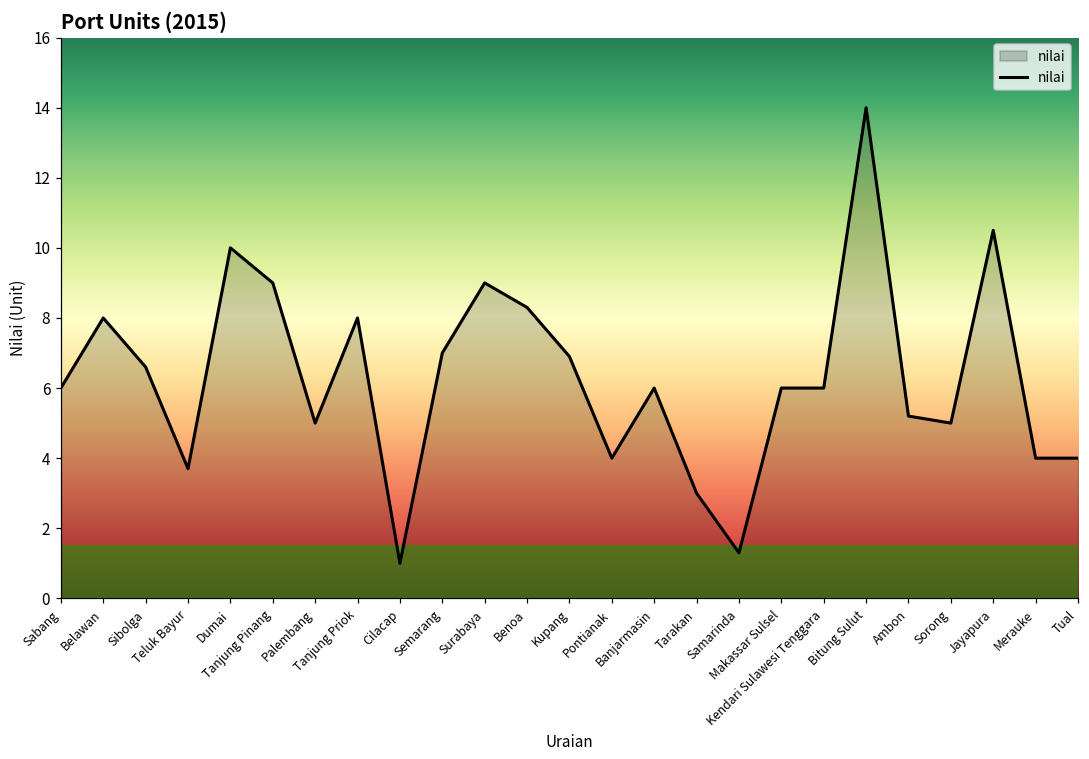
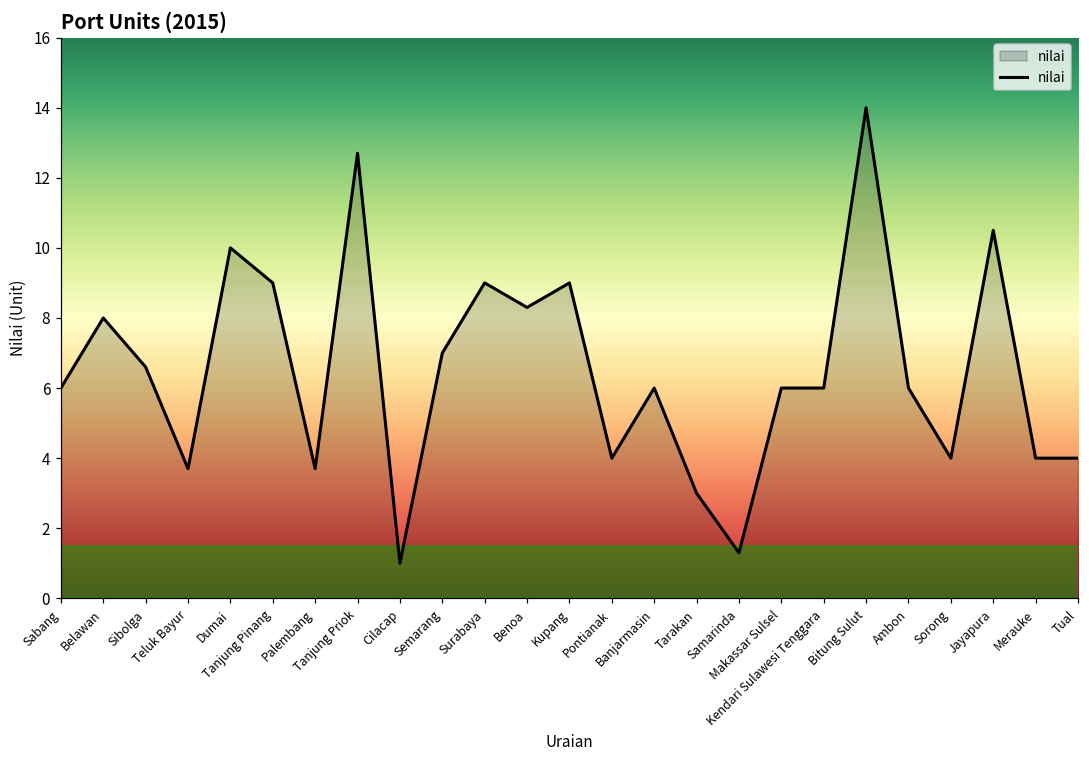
  {
    "Sabang": 6.0,
    "Belawan": 8.0,
    "Sibolga": 6.6,
    "Teluk Bayur": 3.7,
    "Dumai": 10.0,
    "Tanjung Pinang": 9.0,
-   "Palembang": 5.0,
-   "Tanjung Priok": 8.0,
+   "Palembang": 3.7,
+   "Tanjung Priok": 12.7,
    "Semarang": 7.0,
    "Surabaya": 9.0,
    "Benoa": 8.3,
-   "Kupang": 6.9,
+   "Kupang": 9.0,
    "Pontianak": 4.0,
    "Banjarmasin": 6.0,
    "Tarakan": 3.0,
    "Makassar Sulsel": 6.0,
    "Kendari Sulawesi Tenggara": 6.0,
    "Bitung Sulut": 14.0,
-   "Ambon": 5.2,
-   "Sorong": 5,
+   "Ambon": 6.0,
+   "Sorong": 4,
    "Jayapura": 10.5,
    "Merauke": 4.0,
    "Tual": 4.0
  }
